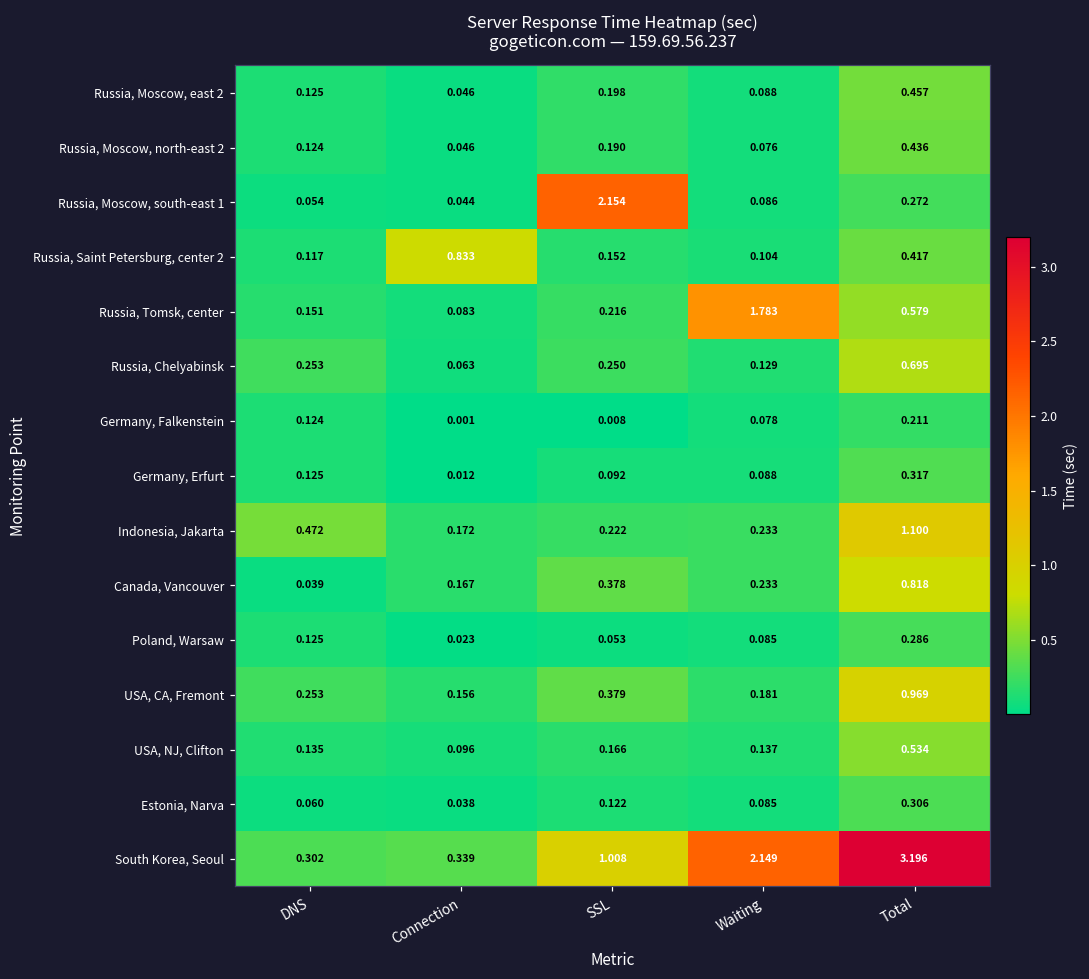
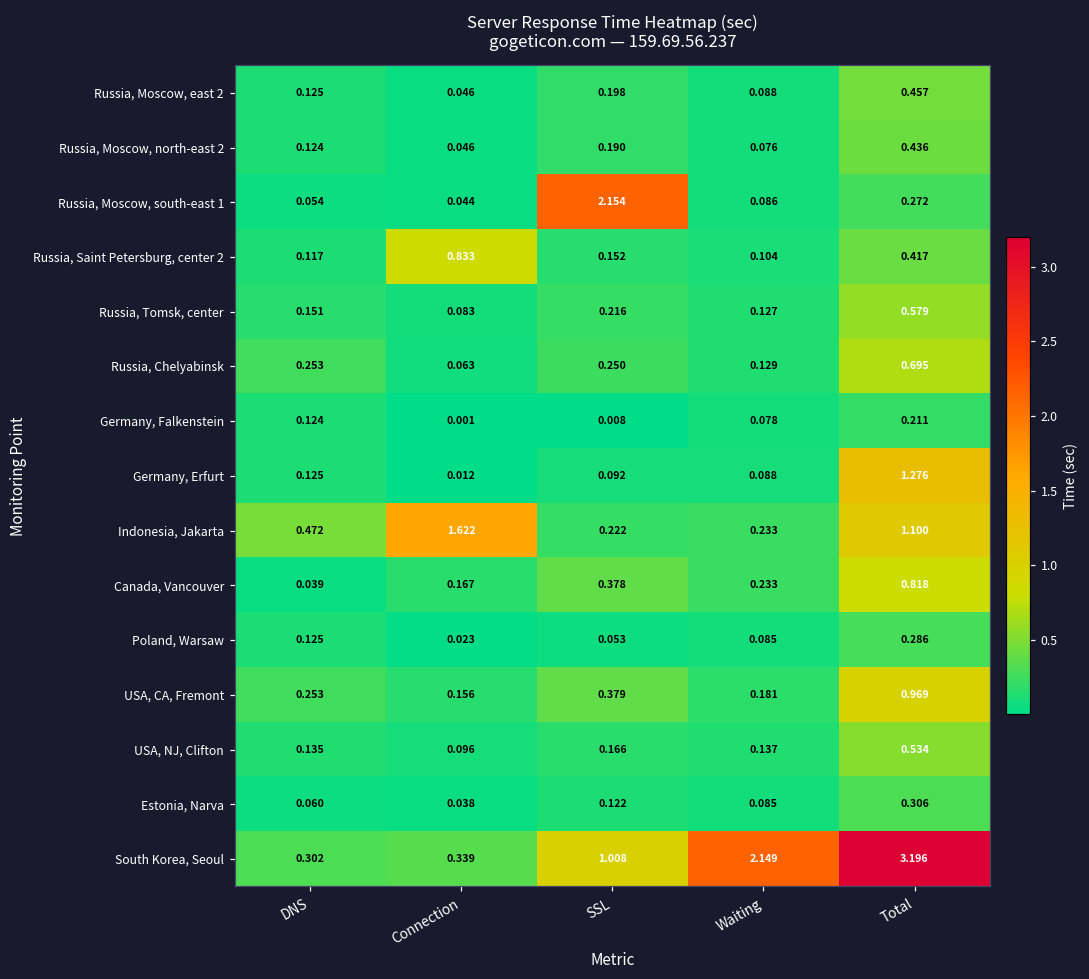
  {
    "Russia, Moscow, east 2": {
      "DNS": 0.125,
      "Connection": 0.046,
      "SSL": 0.198,
      "Waiting": 0.088,
      "Total": 0.457
    },
    "Russia, Moscow, north-east 2": {
      "DNS": 0.124,
      "Connection": 0.046,
      "SSL": 0.190,
      "Waiting": 0.076,
      "Total": 0.436
    },
    "Russia, Moscow, south-east 1": {
      "DNS": 0.054,
      "Connection": 0.044,
      "SSL": 2.154,
      "Waiting": 0.086,
      "Total": 0.272
    },
    "Russia, Saint Petersburg, center 2": {
      "DNS": 0.117,
      "Connection": 0.833,
      "SSL": 0.152,
      "Waiting": 0.104,
      "Total": 0.417
    },
    "Russia, Tomsk, center": {
      "DNS": 0.151,
      "Connection": 0.083,
      "SSL": 0.216,
-     "Waiting": 1.783,
+     "Waiting": 0.127,
      "Total": 0.579
    },
    "Russia, Chelyabinsk": {
      "DNS": 0.253,
      "Connection": 0.063,
      "SSL": 0.250,
      "Waiting": 0.129,
      "Total": 0.695
    },
    "Germany, Falkenstein": {
      "DNS": 0.124,
      "Connection": 0.001,
      "SSL": 0.008,
      "Waiting": 0.078,
      "Total": 0.211
    },
    "Germany, Erfurt": {
      "DNS": 0.125,
      "Connection": 0.012,
      "SSL": 0.092,
      "Waiting": 0.088,
-     "Total": 0.317
+     "Total": 1.276
    },
    "Indonesia, Jakarta": {
      "DNS": 0.472,
-     "Connection": 0.172,
+     "Connection": 1.622,
      "SSL": 0.222,
      "Waiting": 0.233,
      "Total": 1.100
    },
    "Canada, Vancouver": {
      "DNS": 0.039,
      "Connection": 0.167,
      "SSL": 0.378,
      "Waiting": 0.233,
      "Total": 0.818
    },
    "Poland, Warsaw": {
      "DNS": 0.125,
      "Connection": 0.023,
      "SSL": 0.053,
      "Waiting": 0.085,
      "Total": 0.286
    },
    "USA, CA, Fremont": {
      "DNS": 0.253,
      "Connection": 0.156,
      "SSL": 0.379,
      "Waiting": 0.181,
      "Total": 0.969
    },
    "USA, NJ, Clifton": {
      "DNS": 0.135,
      "Connection": 0.096,
      "SSL": 0.166,
      "Waiting": 0.137,
      "Total": 0.534
    },
    "Estonia, Narva": {
      "DNS": 0.060,
      "Connection": 0.038,
      "SSL": 0.122,
      "Waiting": 0.085,
      "Total": 0.306
    },
    "South Korea, Seoul": {
      "DNS": 0.302,
      "Connection": 0.339,
      "SSL": 1.008,
      "Waiting": 2.149,
      "Total": 3.196
    }
  }
